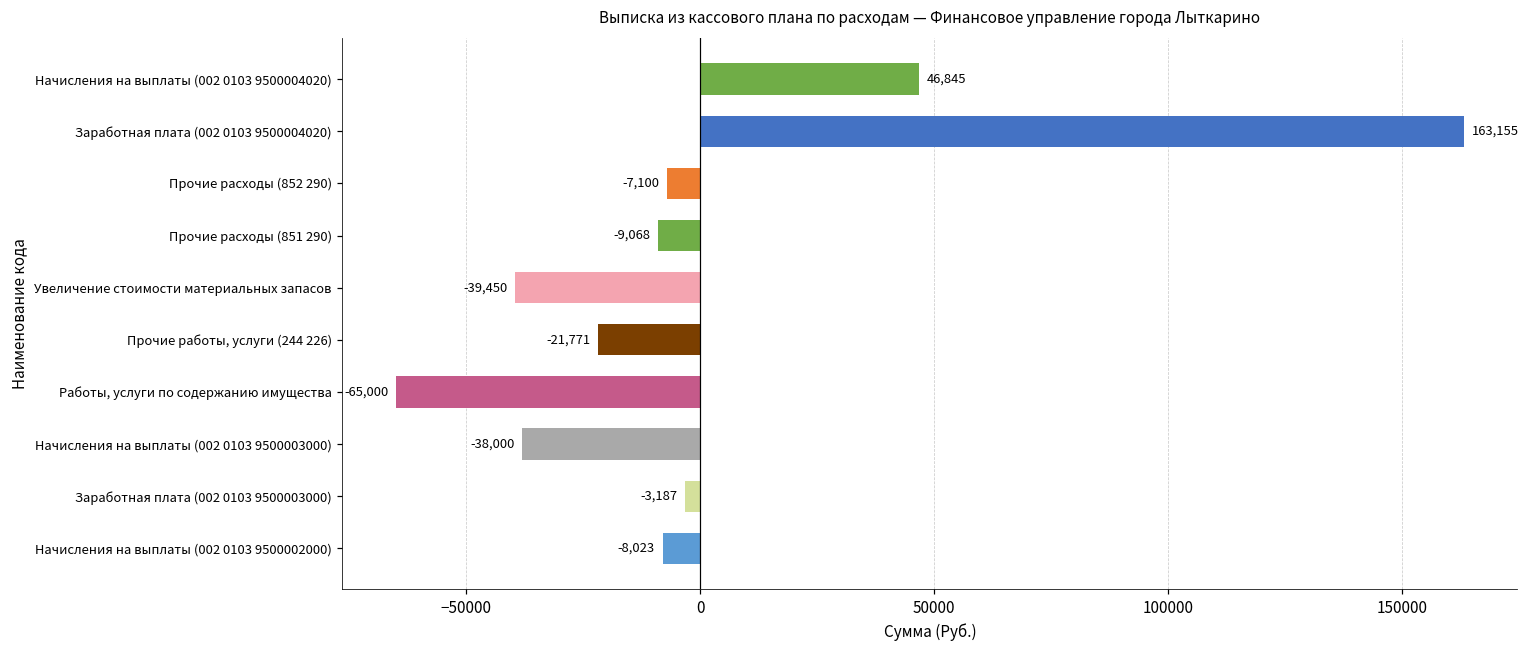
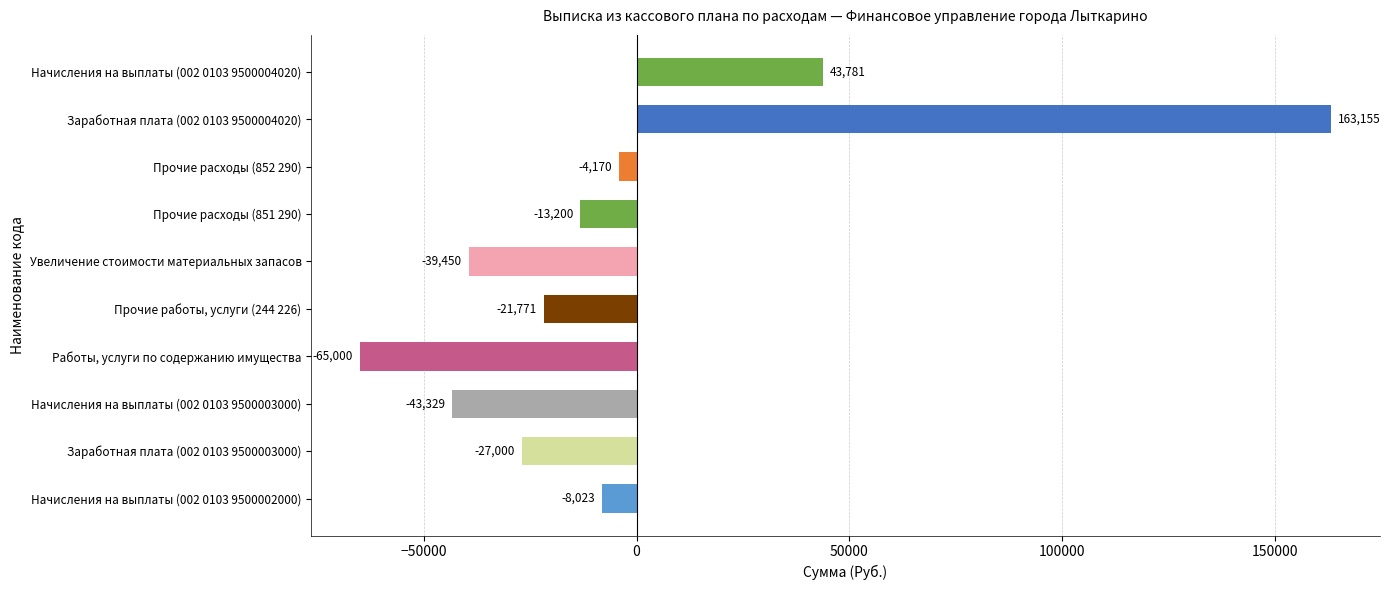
  {
-   "Начисления на выплаты (002 0103 9500004020)": "46,845",
+   "Начисления на выплаты (002 0103 9500004020)": "43,781",
    "Заработная плата (002 0103 9500004020)": "163,155",
-   "Прочие расходы (852 290)": "-7,100",
-   "Прочие расходы (851 290)": "-9,068",
+   "Прочие расходы (852 290)": "-4,170",
+   "Прочие расходы (851 290)": "-13,200",
    "Увеличение стоимости материальных запасов": "-39,450",
    "Прочие работы, услуги (244 226)": "-21,771",
    "Работы, услуги по содержанию имущества": "-65,000",
-   "Начисления на выплаты (002 0103 9500003000)": "-38,000",
-   "Заработная плата (002 0103 9500003000)": "-3,187",
+   "Начисления на выплаты (002 0103 9500003000)": "-43,329",
+   "Заработная плата (002 0103 9500003000)": "-27,000",
    "Начисления на выплаты (002 0103 9500002000)": "-8,023"
  }
